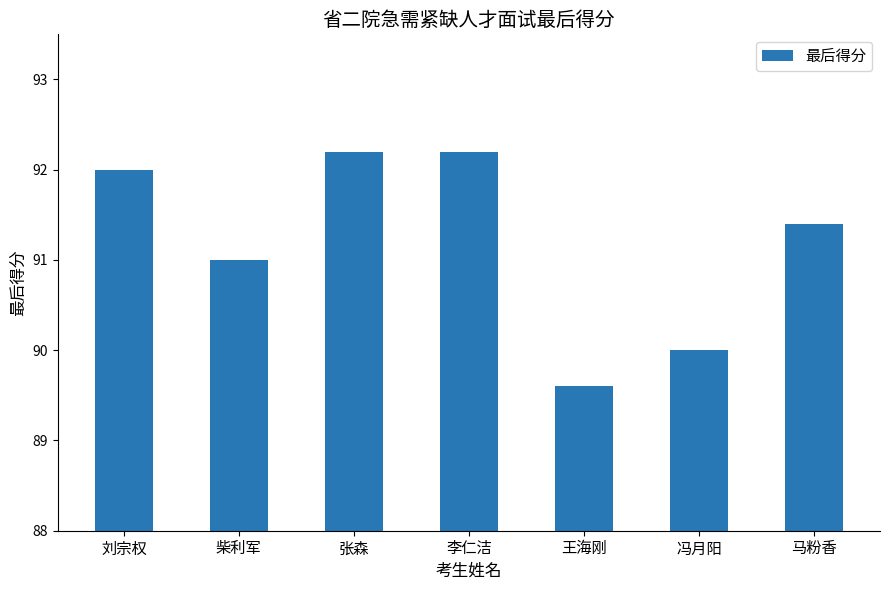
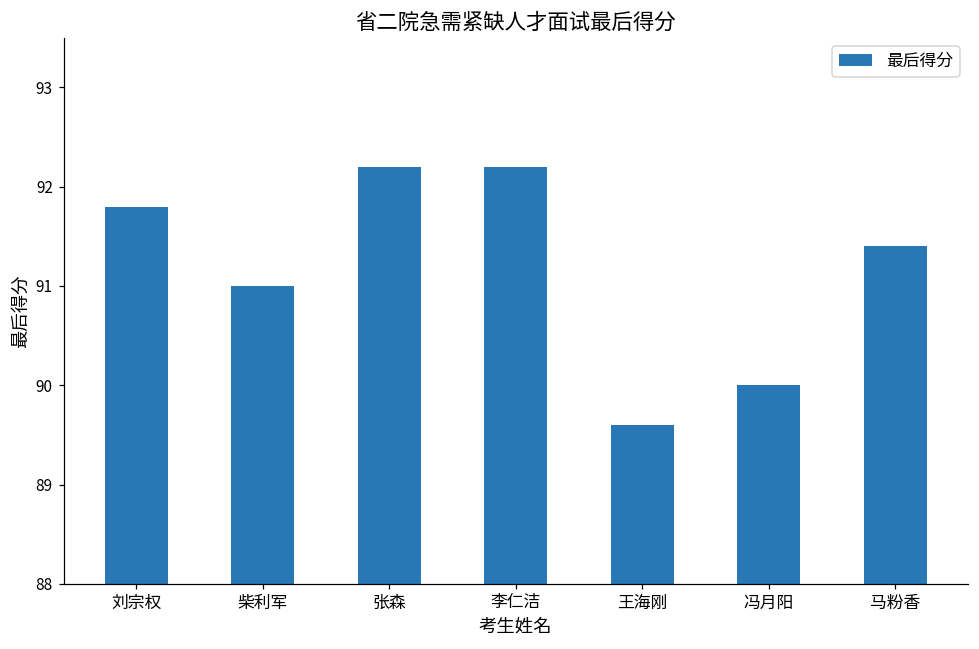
  {
-   "刘宗权": 92.0,
+   "刘宗权": 91.8,
    "柴利军": 91.0,
    "张森": 92.2,
    "李仁洁": 92.2,
    "王海刚": 89.6,
    "冯月阳": 90.0,
    "马粉香": 91.4
  }
